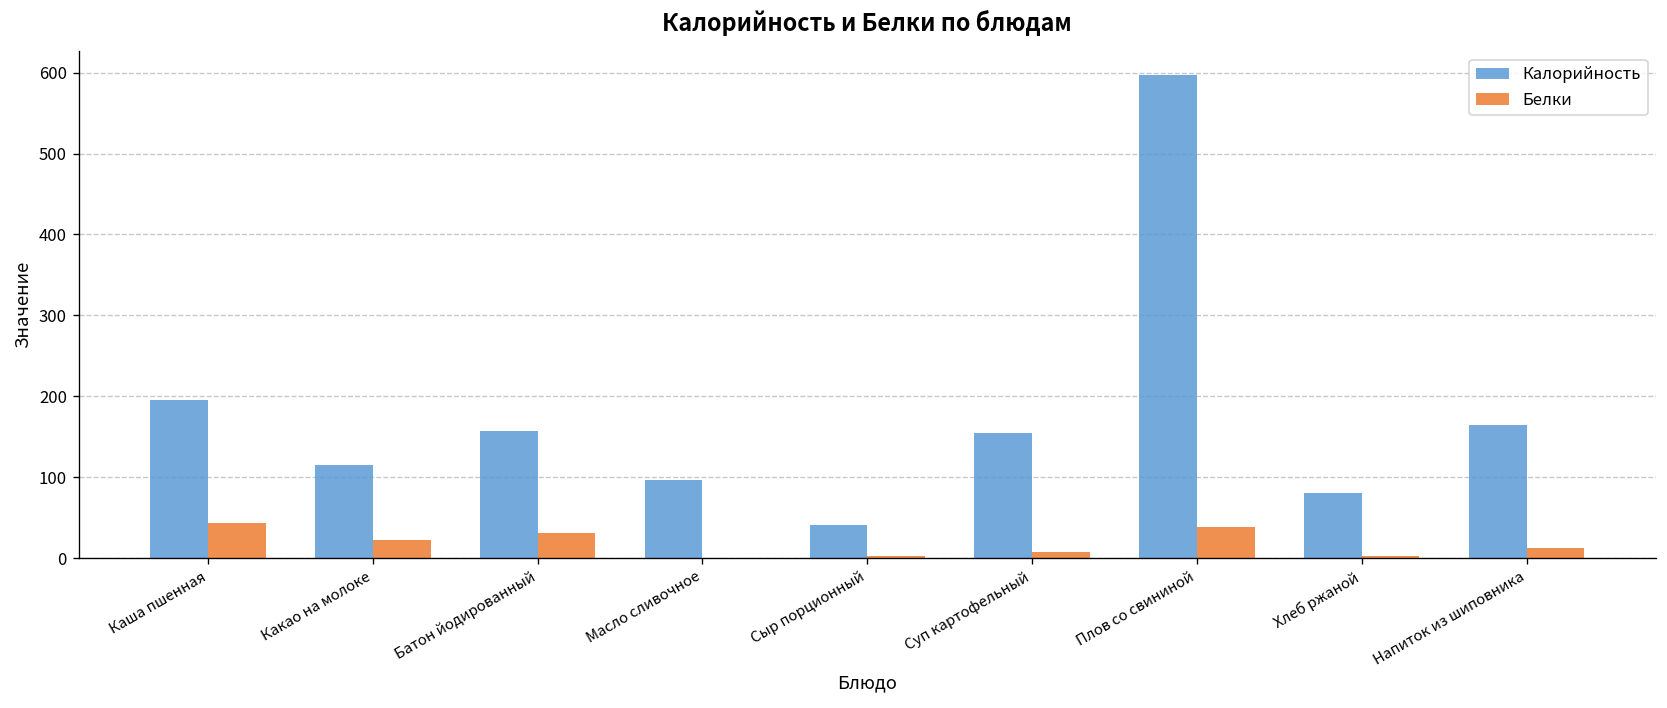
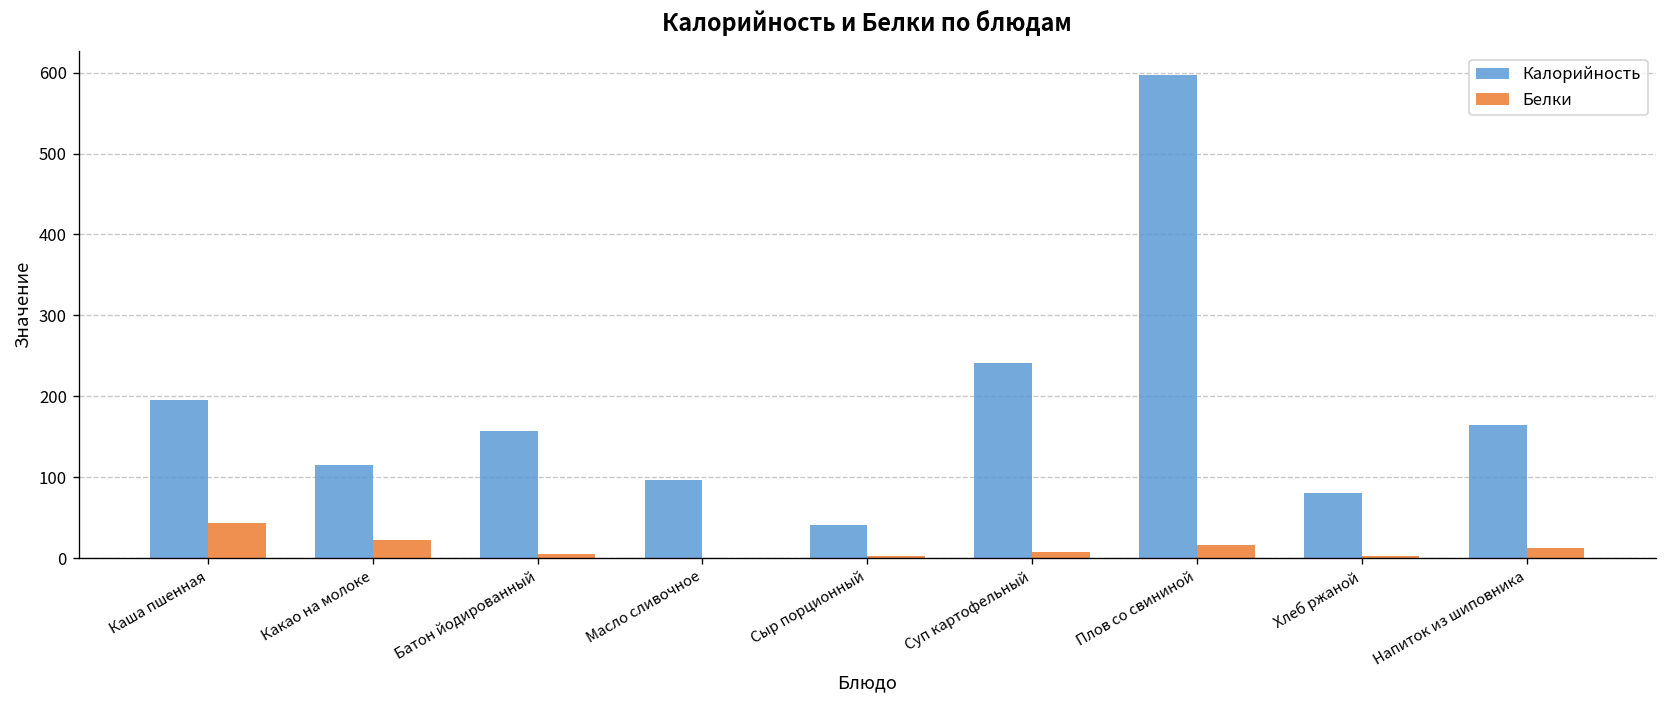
  {
    "Калорийность": {
      "Каша пшенная": 200,
      "Какао на молоке": 120,
      "Батон йодированный": 160,
      "Масло сливочное": 100,
      "Сыр порционный": 40,
-     "Суп картофельный": 150,
+     "Суп картофельный": 240,
      "Плов со свининой": 600,
      "Хлеб ржаной": 80,
      "Напиток из шиповника": 170
    },
    "Белки": {
      "Каша пшенная": 40,
      "Какао на молоке": 20,
-     "Батон йодированный": 30,
+     "Батон йодированный": 0,
      "Масло сливочное": 0,
      "Суп картофельный": 10,
-     "Плов со свининой": 40,
+     "Плов со свининой": 20,
      "Напиток из шиповника": 10
    }
  }
